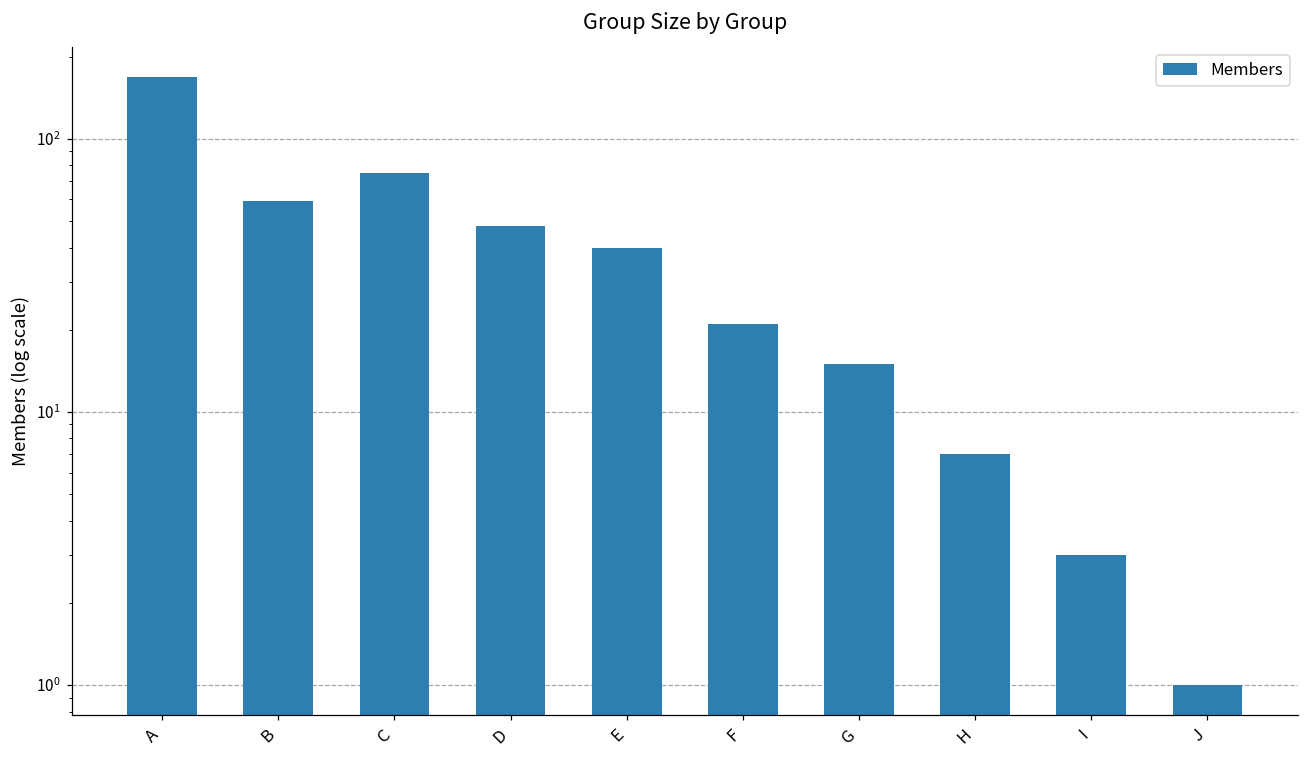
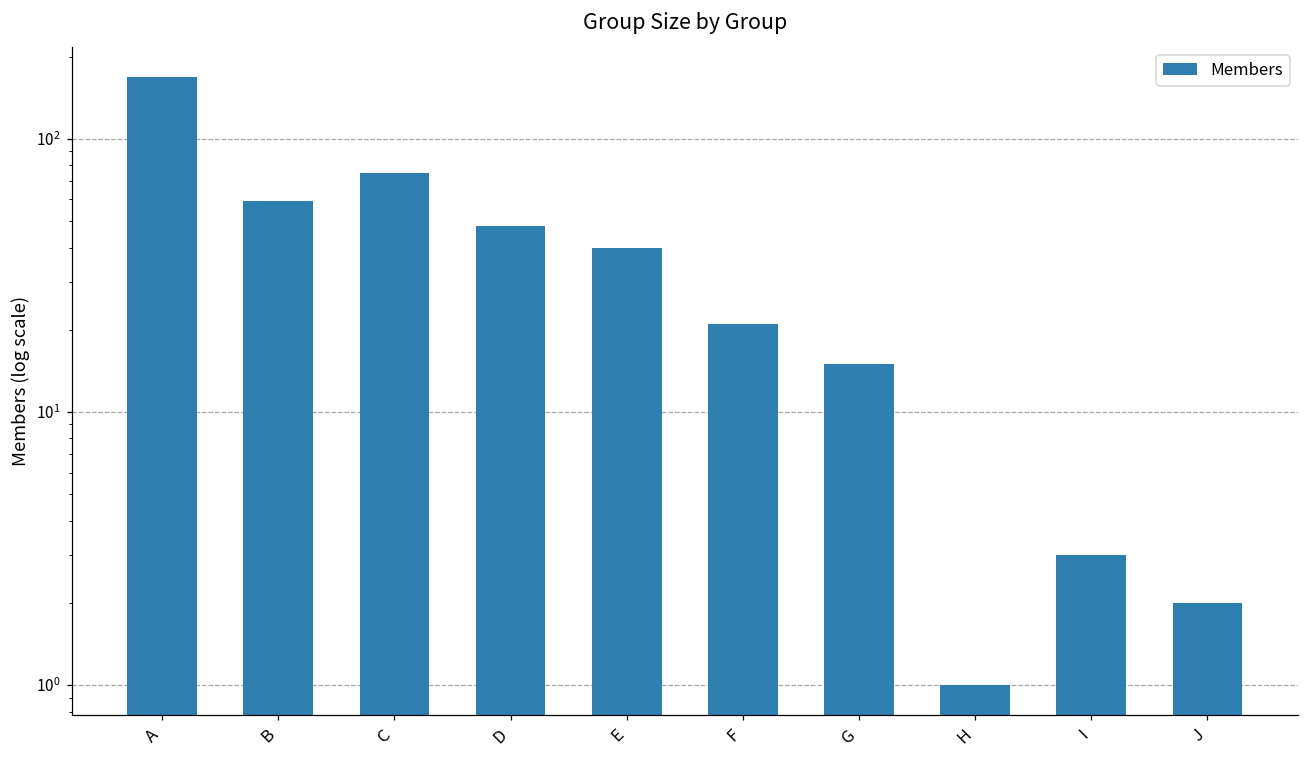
  {
    "A": 170,
    "B": 59,
    "C": 75,
    "D": 48,
    "E": 40,
    "F": 21,
    "G": 15,
-   "H": 7,
+   "H": 1,
    "I": 3,
-   "J": 1
+   "J": 2
  }
